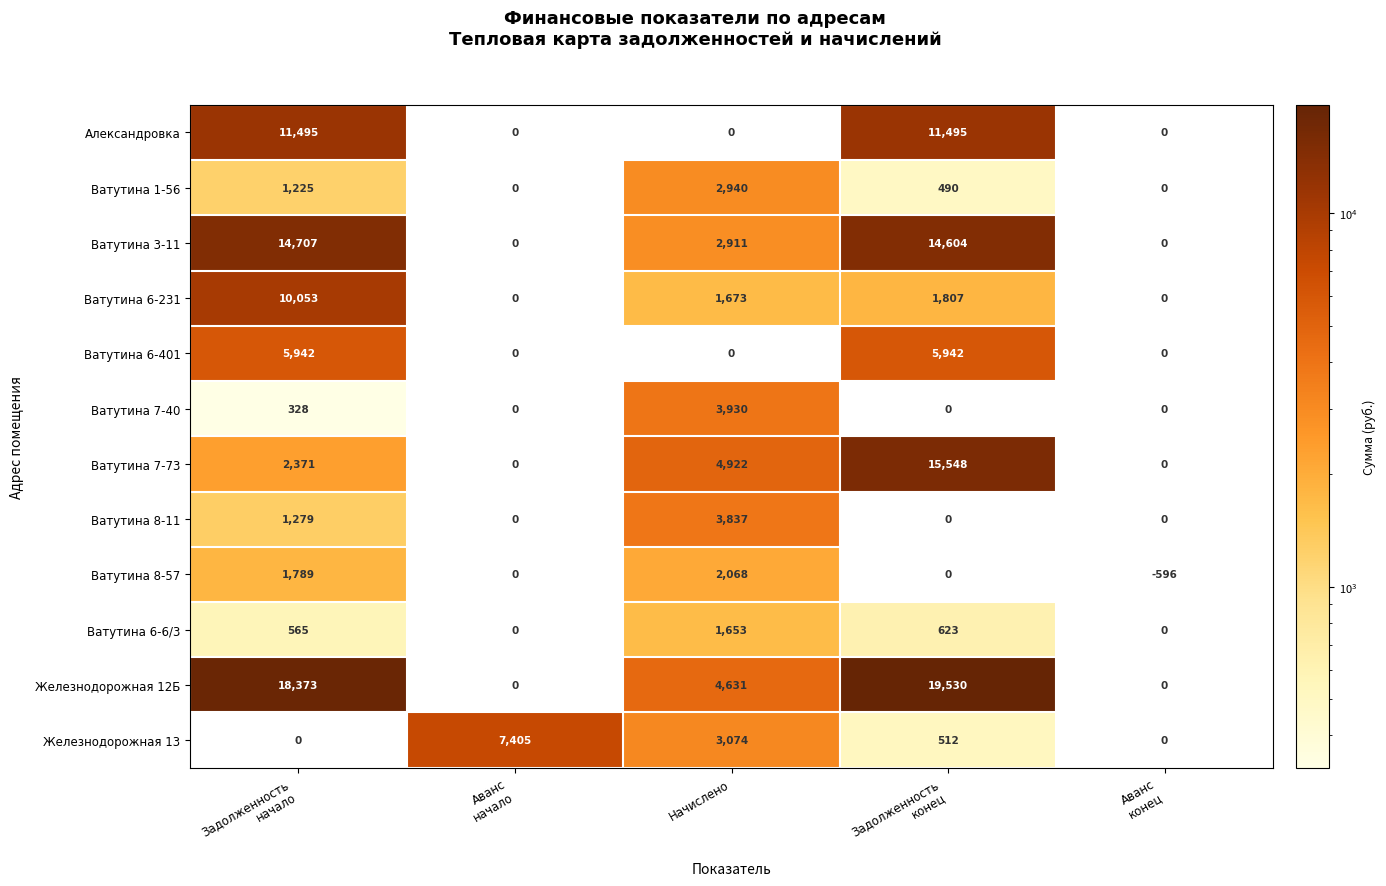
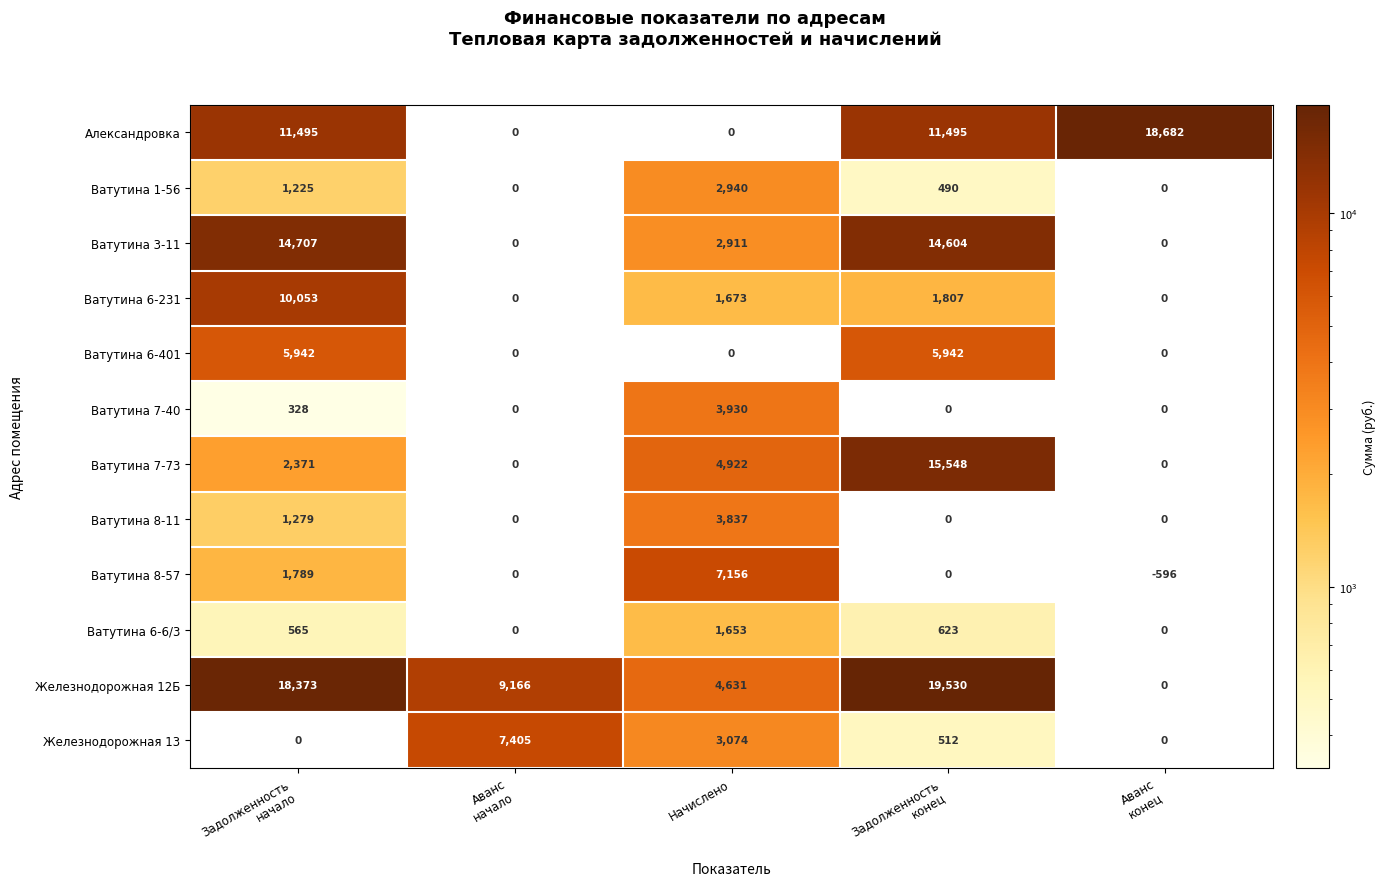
  {
    "Александровка": {
      "Задолженность начало": "11,495",
      "Аванс начало": "0",
      "Начислено": "0",
      "Задолженность конец": "11,495",
-     "Аванс конец": "0"
+     "Аванс конец": "18,682"
    },
    "Ватутина 1-56": {
      "Задолженность начало": "1,225",
      "Аванс начало": "0",
      "Начислено": "2,940",
      "Задолженность конец": "490",
      "Аванс конец": "0"
    },
    "Ватутина 3-11": {
      "Задолженность начало": "14,707",
      "Аванс начало": "0",
      "Начислено": "2,911",
      "Задолженность конец": "14,604",
      "Аванс конец": "0"
    },
    "Ватутина 6-231": {
      "Задолженность начало": "10,053",
      "Аванс начало": "0",
      "Начислено": "1,673",
      "Задолженность конец": "1,807",
      "Аванс конец": "0"
    },
    "Ватутина 6-401": {
      "Задолженность начало": "5,942",
      "Аванс начало": "0",
      "Начислено": "0",
      "Задолженность конец": "5,942",
      "Аванс конец": "0"
    },
    "Ватутина 7-40": {
      "Задолженность начало": "328",
      "Аванс начало": "0",
      "Начислено": "3,930",
      "Задолженность конец": "0",
      "Аванс конец": "0"
    },
    "Ватутина 7-73": {
      "Задолженность начало": "2,371",
      "Аванс начало": "0",
      "Начислено": "4,922",
      "Задолженность конец": "15,548",
      "Аванс конец": "0"
    },
    "Ватутина 8-11": {
      "Задолженность начало": "1,279",
      "Аванс начало": "0",
      "Начислено": "3,837",
      "Задолженность конец": "0",
      "Аванс конец": "0"
    },
    "Ватутина 8-57": {
      "Задолженность начало": "1,789",
      "Аванс начало": "0",
-     "Начислено": "2,068",
+     "Начислено": "7,156",
      "Задолженность конец": "0",
      "Аванс конец": "-596"
    },
    "Ватутина 6-6/3": {
      "Задолженность начало": "565",
      "Аванс начало": "0",
      "Начислено": "1,653",
      "Задолженность конец": "623",
      "Аванс конец": "0"
    },
    "Железнодорожная 12Б": {
      "Задолженность начало": "18,373",
-     "Аванс начало": "0",
+     "Аванс начало": "9,166",
      "Начислено": "4,631",
      "Задолженность конец": "19,530",
      "Аванс конец": "0"
    },
    "Железнодорожная 13": {
      "Задолженность начало": "0",
      "Аванс начало": "7,405",
      "Начислено": "3,074",
      "Задолженность конец": "512",
      "Аванс конец": "0"
    }
  }
